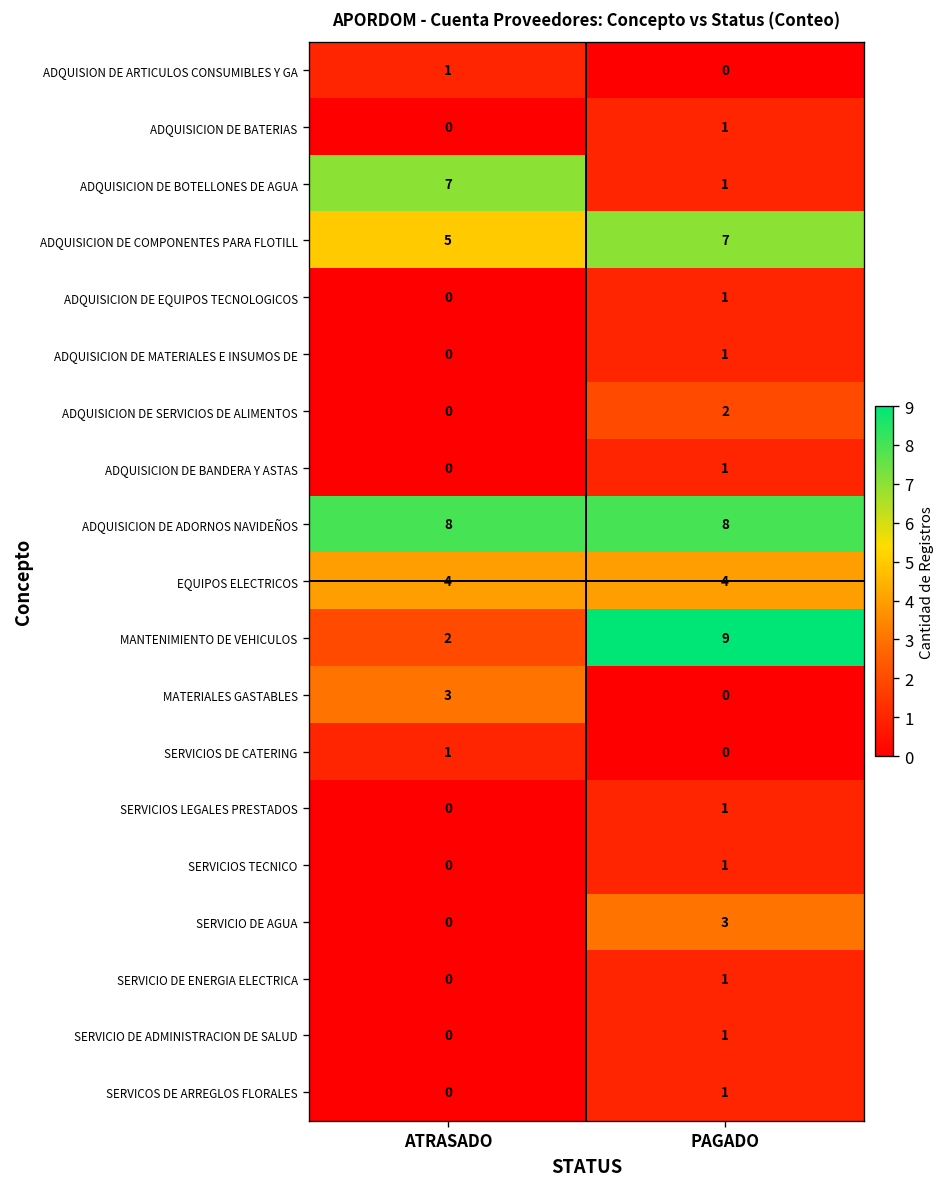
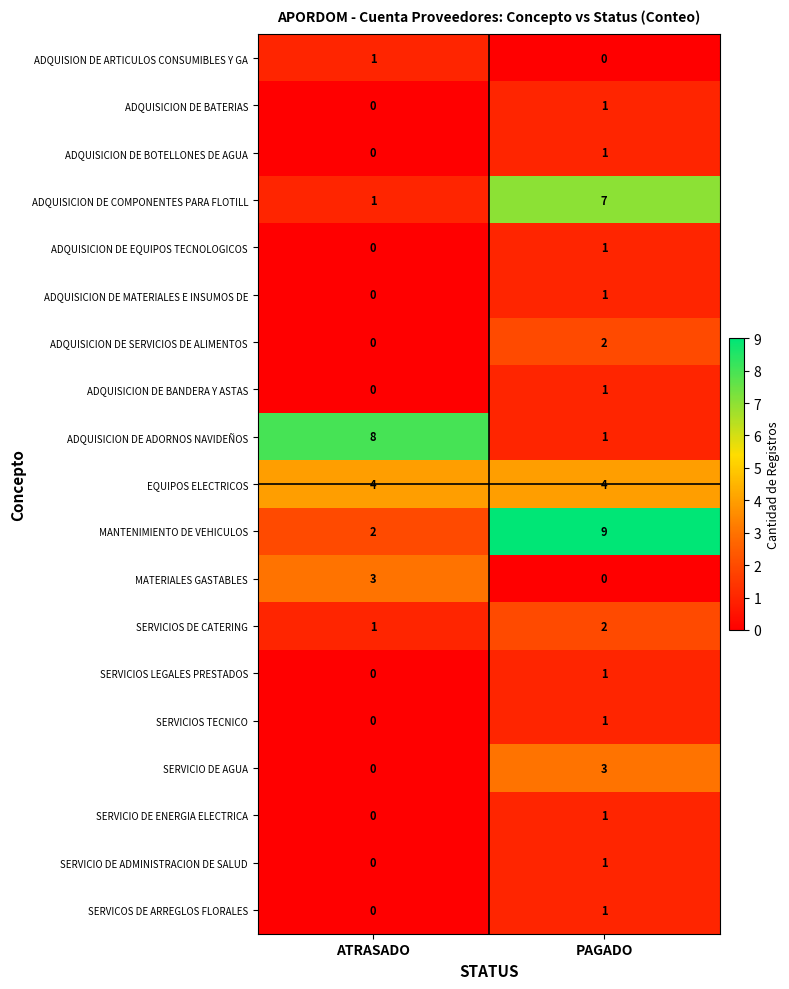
  {
    "ADQUISION DE ARTICULOS CONSUMIBLES Y GA": {
      "ATRASADO": 1,
      "PAGADO": 0
    },
    "ADQUISICION DE BATERIAS": {
      "ATRASADO": 0,
      "PAGADO": 1
    },
    "ADQUISICION DE BOTELLONES DE AGUA": {
-     "ATRASADO": 7,
+     "ATRASADO": 0,
      "PAGADO": 1
    },
    "ADQUISICION DE COMPONENTES PARA FLOTILL": {
-     "ATRASADO": 5,
+     "ATRASADO": 1,
      "PAGADO": 7
    },
    "ADQUISICION DE EQUIPOS TECNOLOGICOS": {
      "ATRASADO": 0,
      "PAGADO": 1
    },
    "ADQUISICION DE MATERIALES E INSUMOS DE": {
      "ATRASADO": 0,
      "PAGADO": 1
    },
    "ADQUISICION DE SERVICIOS DE ALIMENTOS": {
      "ATRASADO": 0,
      "PAGADO": 2
    },
    "ADQUISICION DE BANDERA Y ASTAS": {
      "ATRASADO": 0,
      "PAGADO": 1
    },
    "ADQUISICION DE ADORNOS NAVIDEÑOS": {
      "ATRASADO": 8,
-     "PAGADO": 8
+     "PAGADO": 1
    },
    "EQUIPOS ELECTRICOS": {
      "ATRASADO": 4,
      "PAGADO": 4
    },
    "MANTENIMIENTO DE VEHICULOS": {
      "ATRASADO": 2,
      "PAGADO": 9
    },
    "MATERIALES GASTABLES": {
      "ATRASADO": 3,
      "PAGADO": 0
    },
    "SERVICIOS DE CATERING": {
      "ATRASADO": 1,
-     "PAGADO": 0
+     "PAGADO": 2
    },
    "SERVICIOS LEGALES PRESTADOS": {
      "ATRASADO": 0,
      "PAGADO": 1
    },
    "SERVICIOS TECNICO": {
      "ATRASADO": 0,
      "PAGADO": 1
    },
    "SERVICIO DE AGUA": {
      "ATRASADO": 0,
      "PAGADO": 3
    },
    "SERVICIO DE ENERGIA ELECTRICA": {
      "ATRASADO": 0,
      "PAGADO": 1
    },
    "SERVICIO DE ADMINISTRACION DE SALUD": {
      "ATRASADO": 0,
      "PAGADO": 1
    },
    "SERVICOS DE ARREGLOS FLORALES": {
      "ATRASADO": 0,
      "PAGADO": 1
    }
  }
